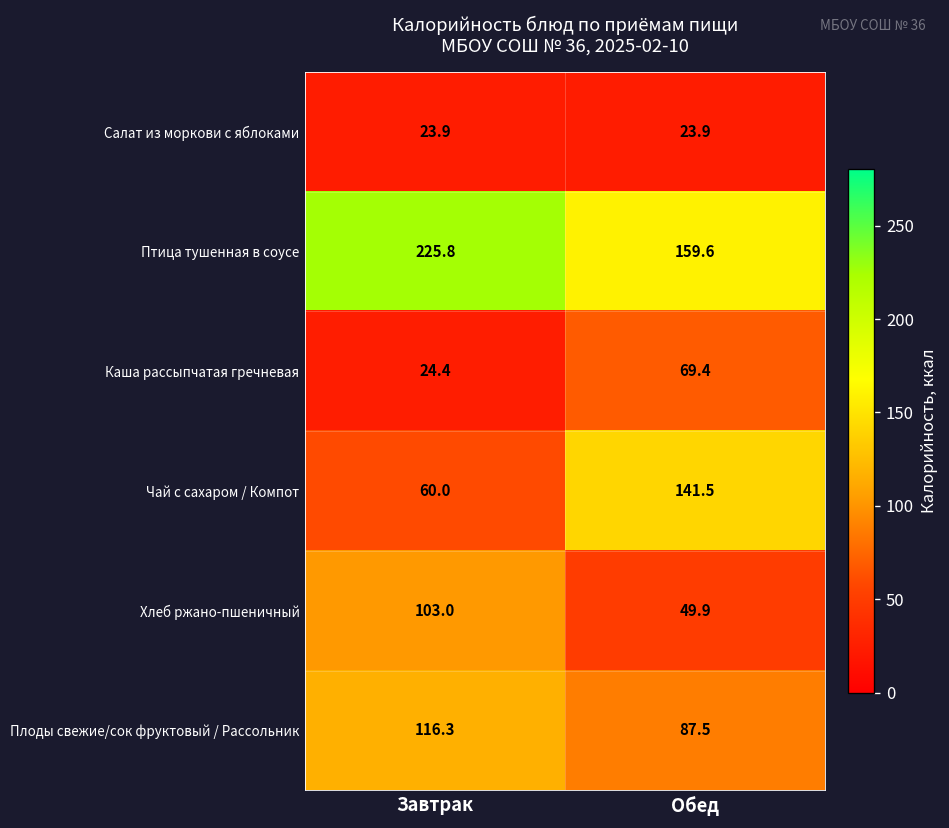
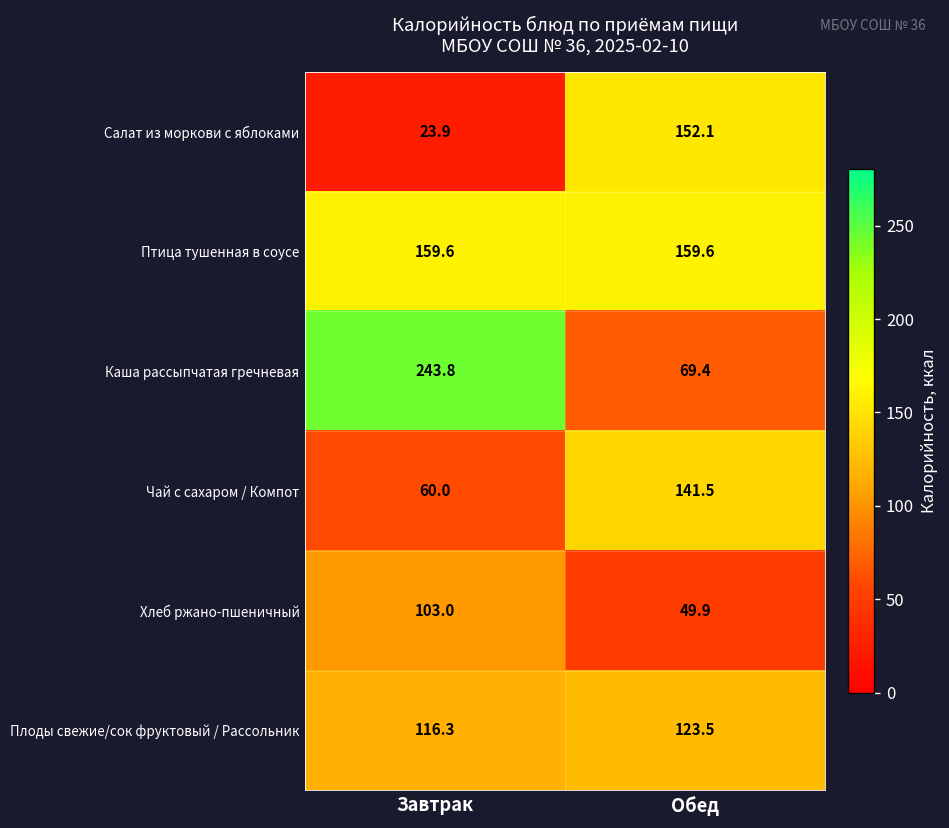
  {
    "Салат из моркови с яблоками": {
      "Завтрак": 23.9,
-     "Обед": 23.9
+     "Обед": 152.1
    },
    "Птица тушенная в соусе": {
-     "Завтрак": 225.8,
+     "Завтрак": 159.6,
      "Обед": 159.6
    },
    "Каша рассыпчатая гречневая": {
-     "Завтрак": 24.4,
+     "Завтрак": 243.8,
      "Обед": 69.4
    },
    "Чай с сахаром / Компот": {
      "Завтрак": 60.0,
      "Обед": 141.5
    },
    "Хлеб ржано-пшеничный": {
      "Завтрак": 103.0,
      "Обед": 49.9
    },
    "Плоды свежие/сок фруктовый / Рассольник": {
      "Завтрак": 116.3,
-     "Обед": 87.5
+     "Обед": 123.5
    }
  }
